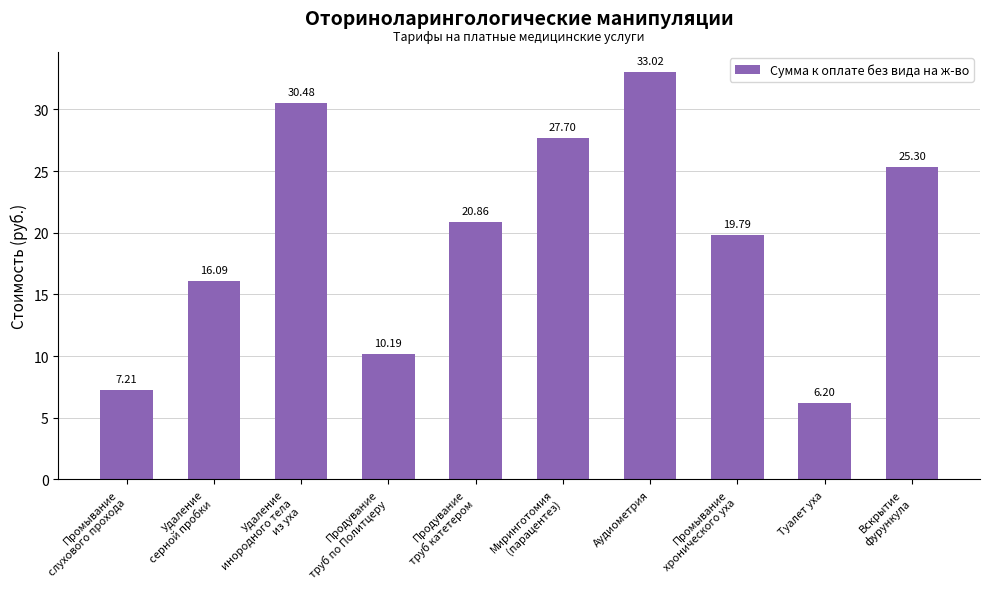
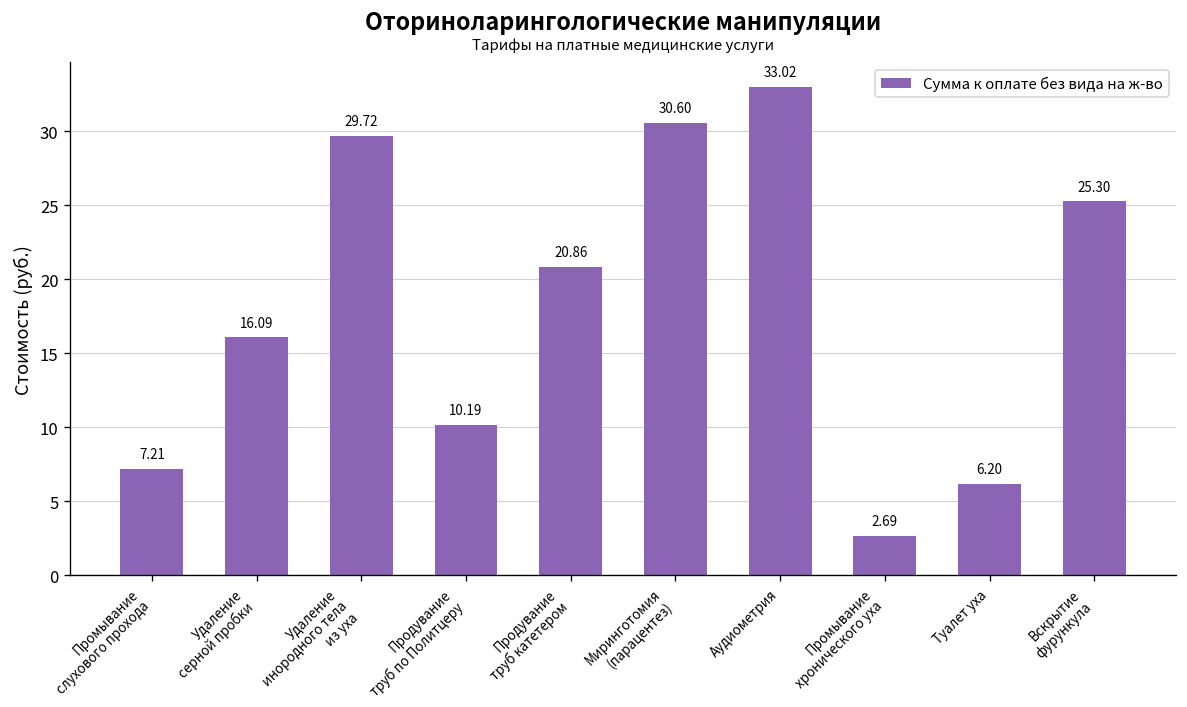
  {
    "Промывание слухового прохода": 7.21,
    "Удаление серной пробки": 16.09,
-   "Удаление инородного тела из уха": 30.48,
+   "Удаление инородного тела из уха": 29.72,
    "Продувание труб по Политцеру": 10.19,
    "Продувание труб катетером": 20.86,
-   "Миринготомия (парацентез)": 27.70,
+   "Миринготомия (парацентез)": 30.60,
    "Аудиометрия": 33.02,
-   "Промывание хронического уха": 19.79,
+   "Промывание хронического уха": 2.69,
    "Туалет уха": 6.20,
    "Вскрытие фурункула": 25.30
  }
